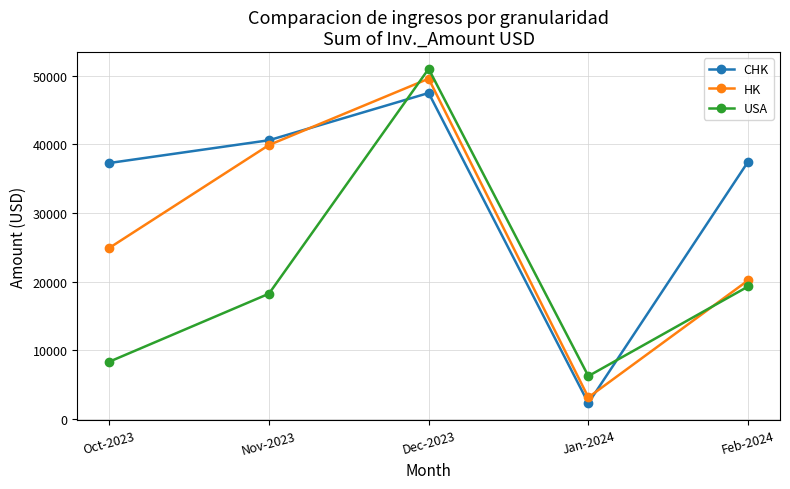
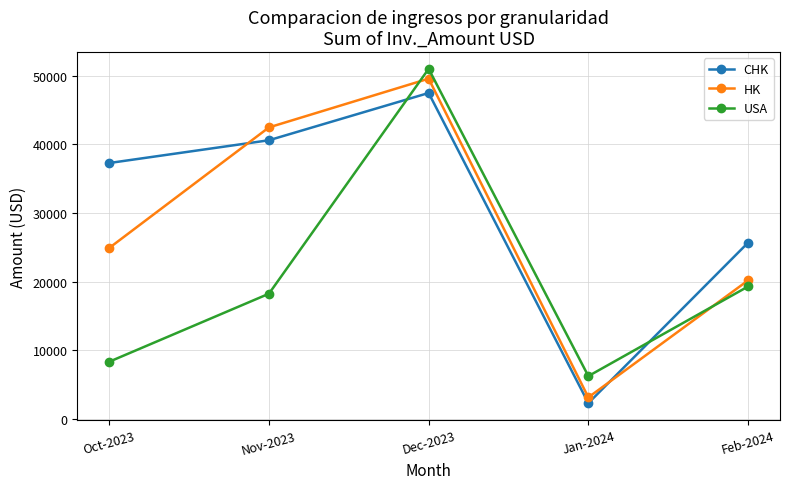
  {
    "CHK": {
      "Oct-2023": 37000,
      "Nov-2023": 41000,
      "Dec-2023": 47000,
      "Jan-2024": 2000,
-     "Feb-2024": 37000
+     "Feb-2024": 26000
    },
    "HK": {
      "Oct-2023": 25000,
-     "Nov-2023": 40000,
+     "Nov-2023": 42000,
      "Dec-2023": 50000,
      "Jan-2024": 3000,
      "Feb-2024": 20000
    },
    "USA": {
      "Oct-2023": 8000,
      "Nov-2023": 18000,
      "Dec-2023": 51000,
      "Jan-2024": 6000,
      "Feb-2024": 19000
    }
  }
